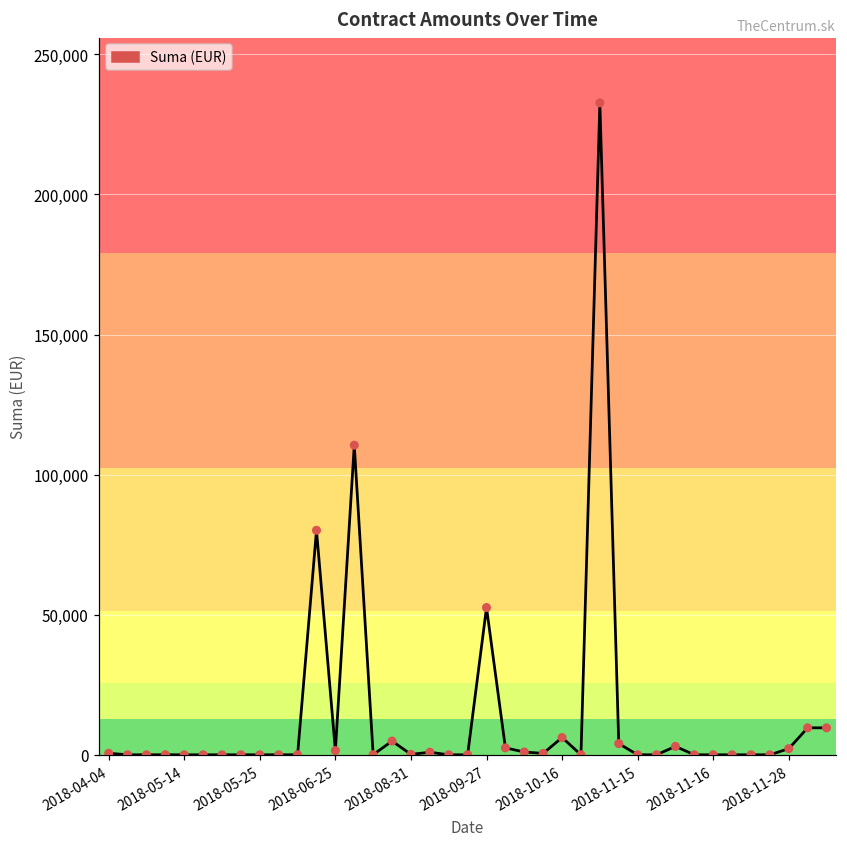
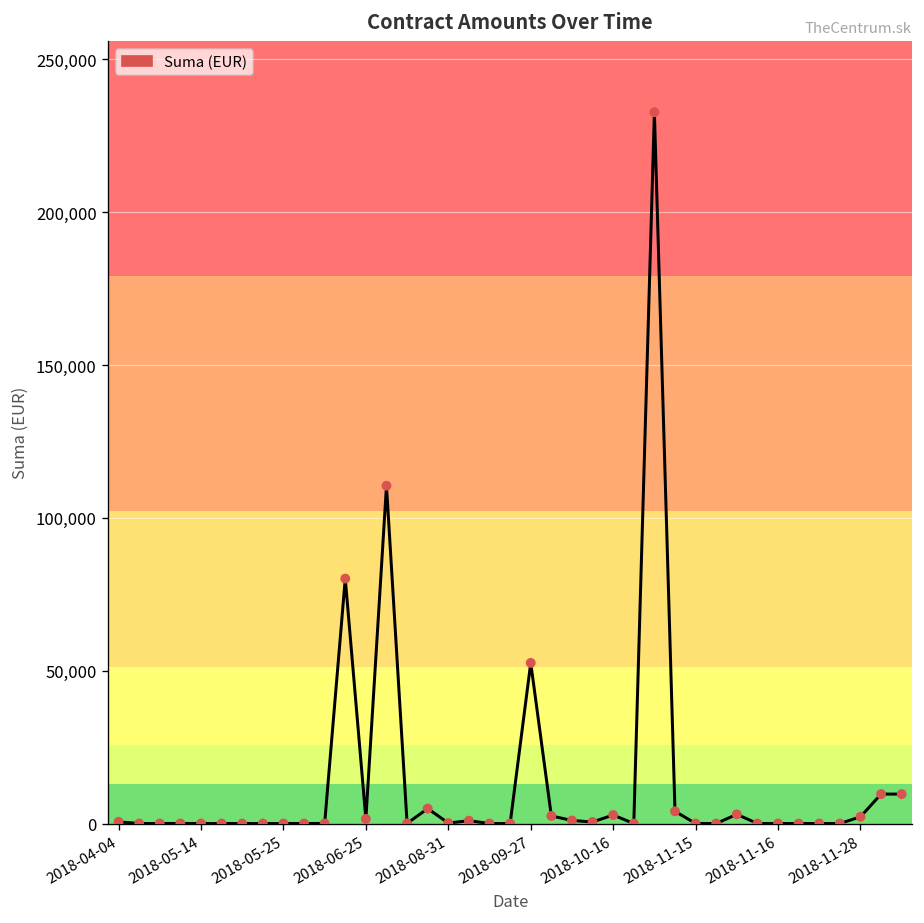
  {
    "2018-05-14": "0",
    "2018-08-31": "0",
    "2018-09-27": "53,000",
-   "2018-10-16": "6,000"
+   "2018-10-16": "3,000"
  }
